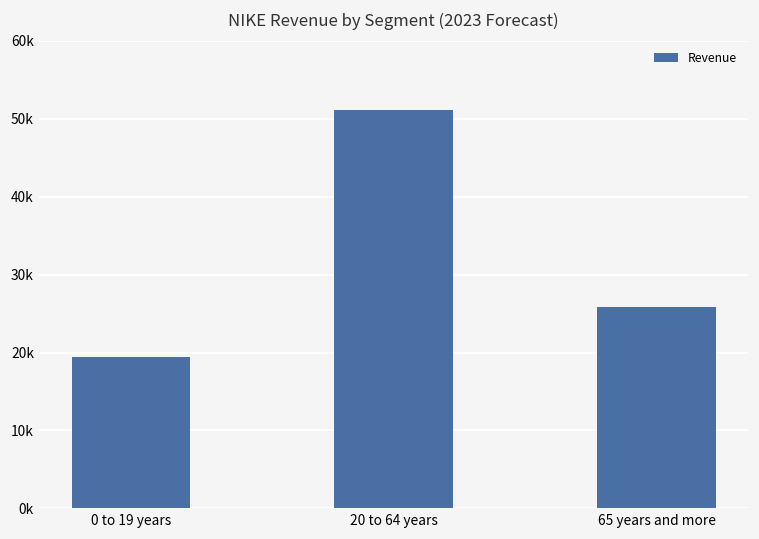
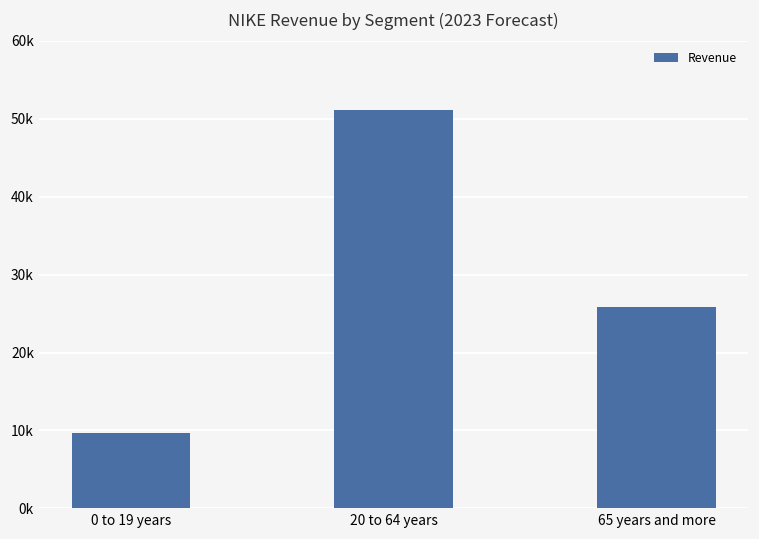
  {
-   "0 to 19 years": 19000,
+   "0 to 19 years": 10000,
    "20 to 64 years": 51000,
    "65 years and more": 26000
  }
